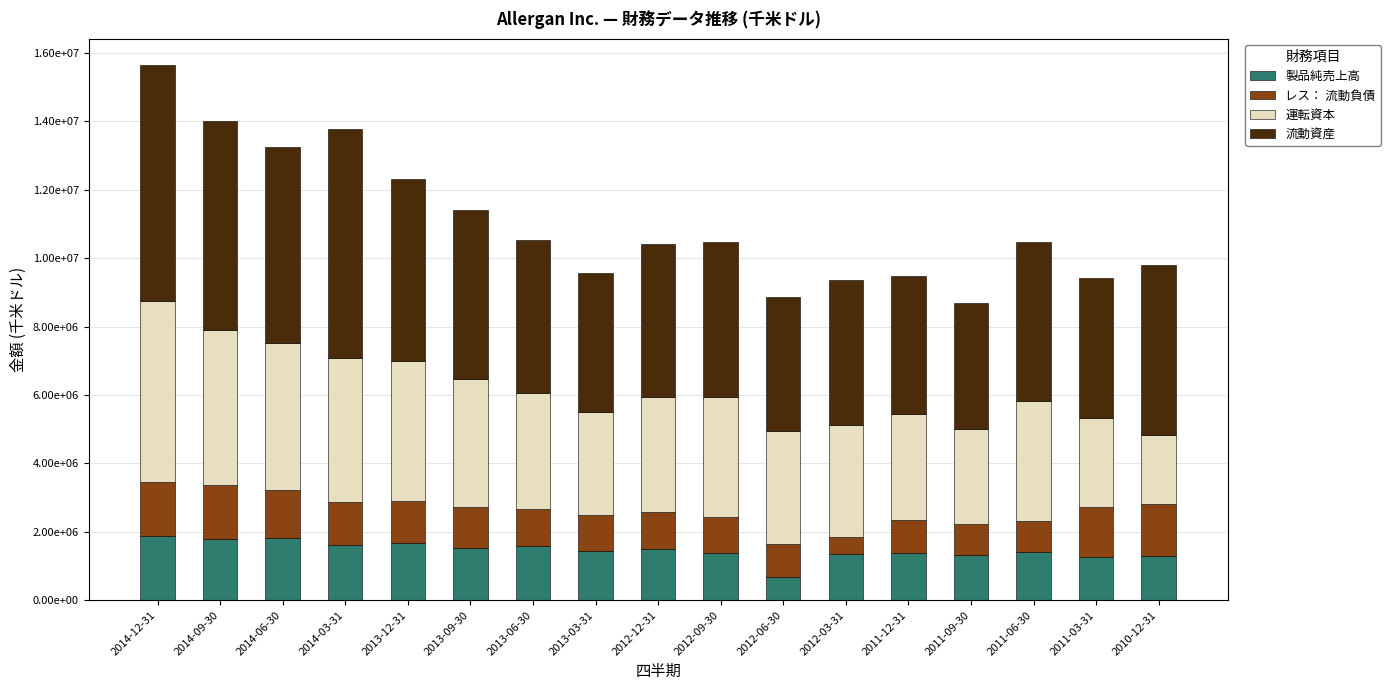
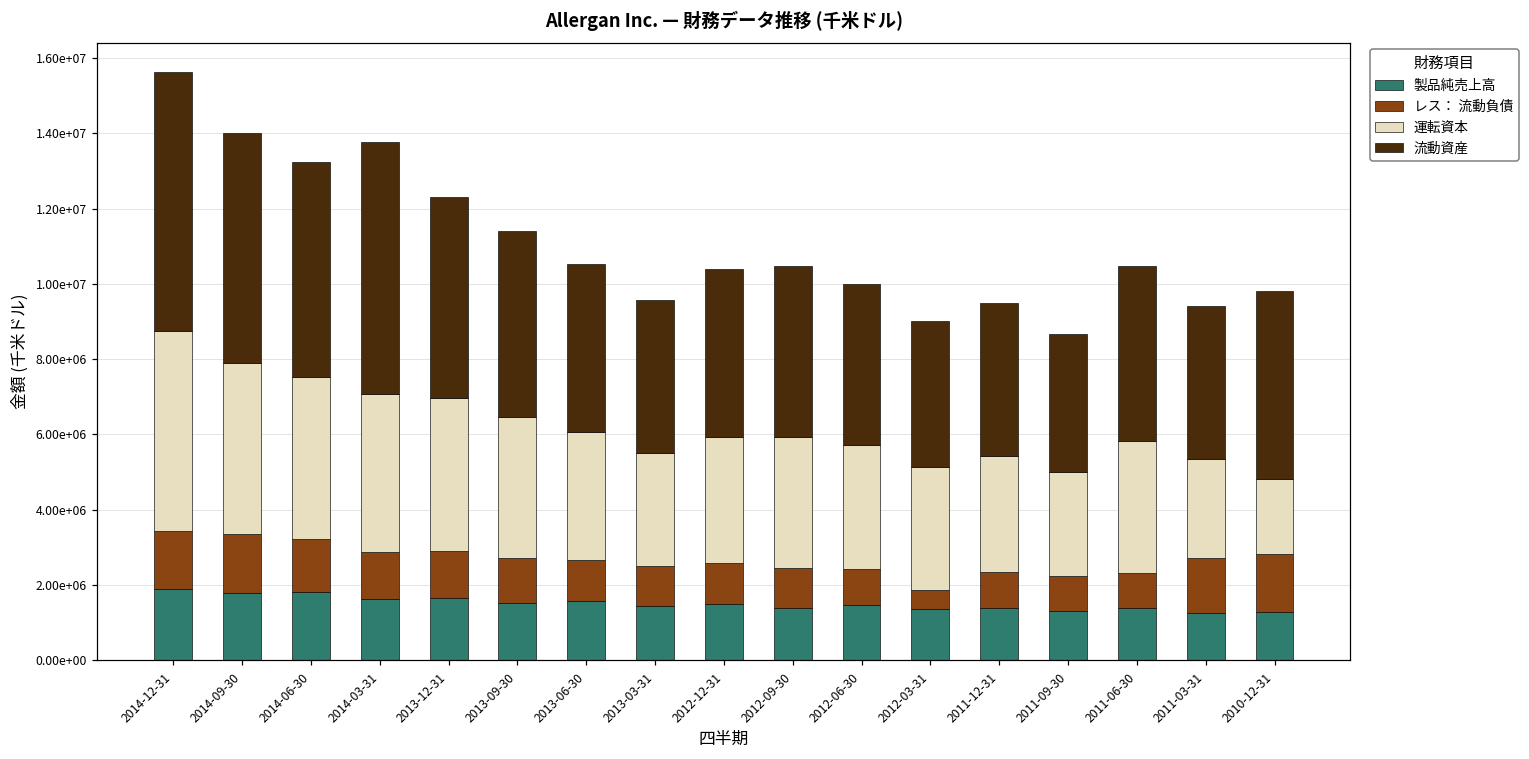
  {
    "製品純売上高": {
      "2014-12-31": 1900000,
      "2014-09-30": 1800000,
      "2014-06-30": 1800000,
      "2014-03-31": 1600000,
      "2013-12-31": 1700000,
      "2013-09-30": 1500000,
      "2013-06-30": 1600000,
      "2013-03-31": 1400000,
      "2012-12-31": 1500000,
      "2012-09-30": 1400000,
-     "2012-06-30": 700000,
+     "2012-06-30": 1500000,
      "2012-03-31": 1400000,
      "2011-12-31": 1400000,
      "2011-09-30": 1300000,
      "2011-06-30": 1400000,
      "2011-03-31": 1300000,
      "2010-12-31": 1300000
    },
    "レス： 流動負債": {
      "2014-12-31": 1600000,
      "2014-09-30": 1600000,
      "2014-06-30": 1400000,
      "2014-03-31": 1200000,
      "2013-12-31": 1200000,
      "2013-09-30": 1200000,
      "2013-06-30": 1100000,
      "2013-03-31": 1100000,
      "2012-12-31": 1100000,
      "2012-09-30": 1100000,
      "2012-06-30": 1000000,
      "2012-03-31": 500000,
      "2011-12-31": 1000000,
      "2011-09-30": 900000,
      "2011-06-30": 900000,
      "2011-03-31": 1500000,
      "2010-12-31": 1500000
    },
    "運転資本": {
      "2014-12-31": 5300000,
      "2014-09-30": 4500000,
      "2014-06-30": 4300000,
      "2014-03-31": 4200000,
      "2013-12-31": 4100000,
      "2013-09-30": 3700000,
      "2013-06-30": 3400000,
      "2013-03-31": 3000000,
      "2012-12-31": 3400000,
      "2012-09-30": 3500000,
      "2012-06-30": 3300000,
      "2012-03-31": 3300000,
      "2011-12-31": 3100000,
      "2011-09-30": 2800000,
      "2011-06-30": 3500000,
      "2011-03-31": 2600000,
      "2010-12-31": 2000000
    },
    "流動資産": {
      "2014-12-31": 6900000,
      "2014-09-30": 6100000,
      "2014-06-30": 5700000,
      "2014-03-31": 6700000,
      "2013-12-31": 5300000,
      "2013-09-30": 4900000,
      "2013-06-30": 4500000,
      "2013-03-31": 4100000,
      "2012-12-31": 4500000,
      "2012-09-30": 4500000,
-     "2012-06-30": 3900000,
-     "2012-03-31": 4200000,
+     "2012-06-30": 4300000,
+     "2012-03-31": 3900000,
      "2011-12-31": 4000000,
      "2011-09-30": 3700000,
      "2011-06-30": 4700000,
      "2011-03-31": 4100000,
      "2010-12-31": 5000000
    }
  }
